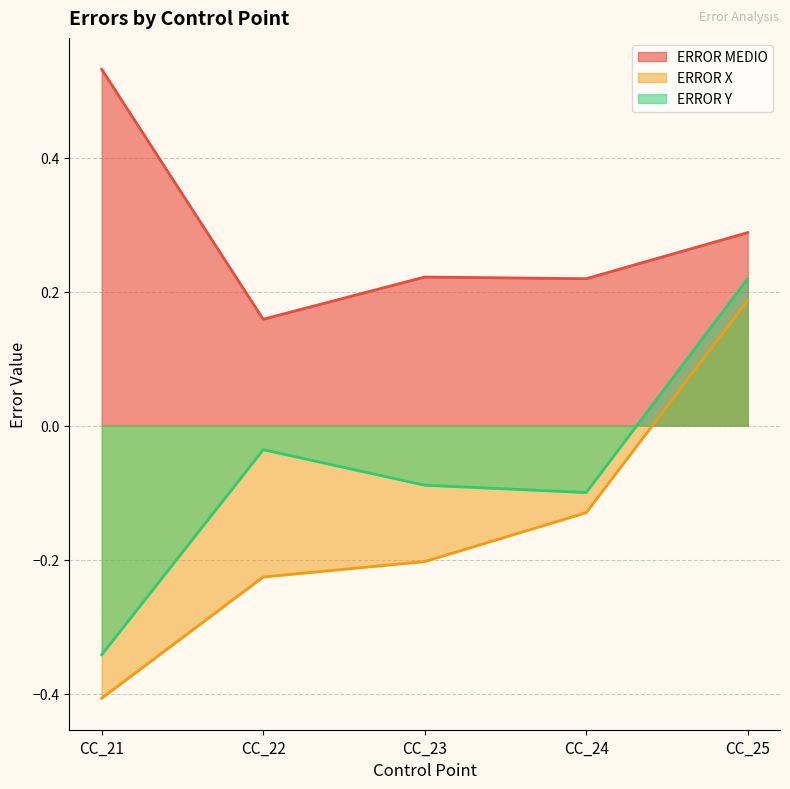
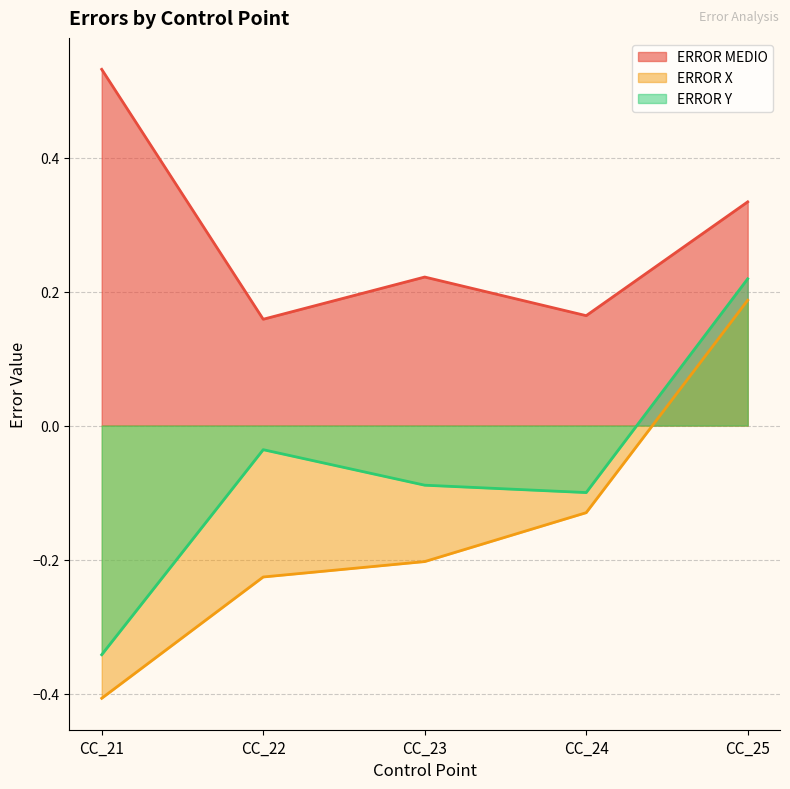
  {
    "ERROR MEDIO": {
      "CC_21": 0.53,
      "CC_22": 0.16,
      "CC_23": 0.22,
-     "CC_24": 0.22,
-     "CC_25": 0.29
+     "CC_24": 0.16,
+     "CC_25": 0.33
    }
  }
